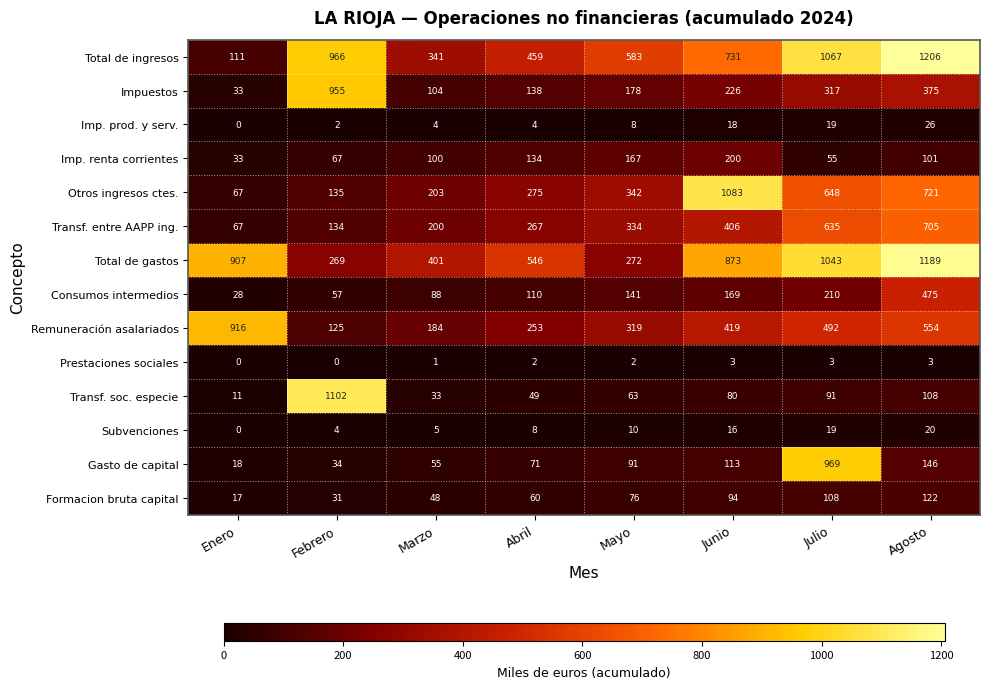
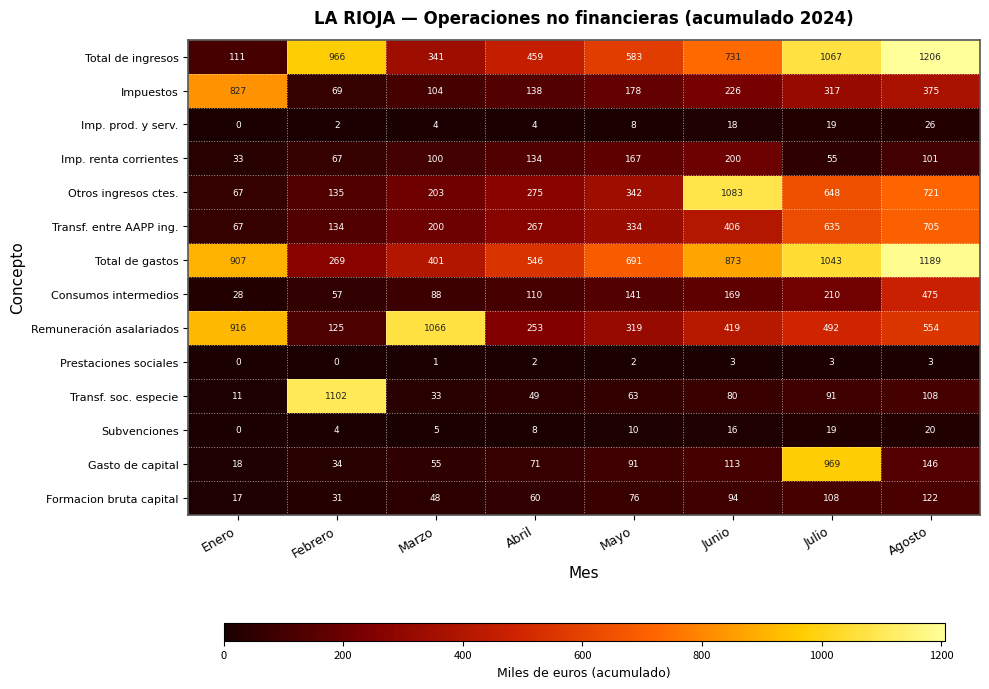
  {
    "Total de ingresos": {
      "Enero": 111,
      "Febrero": 966,
      "Marzo": 341,
      "Abril": 459,
      "Mayo": 583,
      "Junio": 731,
      "Julio": 1067,
      "Agosto": 1206
    },
    "Impuestos": {
-     "Enero": 33,
-     "Febrero": 955,
+     "Enero": 827,
+     "Febrero": 69,
      "Marzo": 104,
      "Abril": 138,
      "Mayo": 178,
      "Junio": 226,
      "Julio": 317,
      "Agosto": 375
    },
    "Imp. prod. y serv.": {
      "Enero": 0,
      "Febrero": 2,
      "Marzo": 4,
      "Abril": 4,
      "Mayo": 8,
      "Junio": 18,
      "Julio": 19,
      "Agosto": 26
    },
    "Imp. renta corrientes": {
      "Enero": 33,
      "Febrero": 67,
      "Marzo": 100,
      "Abril": 134,
      "Mayo": 167,
      "Junio": 200,
      "Julio": 55,
      "Agosto": 101
    },
    "Otros ingresos ctes.": {
      "Enero": 67,
      "Febrero": 135,
      "Marzo": 203,
      "Abril": 275,
      "Mayo": 342,
      "Junio": 1083,
      "Julio": 648,
      "Agosto": 721
    },
    "Transf. entre AAPP ing.": {
      "Enero": 67,
      "Febrero": 134,
      "Marzo": 200,
      "Abril": 267,
      "Mayo": 334,
      "Junio": 406,
      "Julio": 635,
      "Agosto": 705
    },
    "Total de gastos": {
      "Enero": 907,
      "Febrero": 269,
      "Marzo": 401,
      "Abril": 546,
-     "Mayo": 272,
+     "Mayo": 691,
      "Junio": 873,
      "Julio": 1043,
      "Agosto": 1189
    },
    "Consumos intermedios": {
      "Enero": 28,
      "Febrero": 57,
      "Marzo": 88,
      "Abril": 110,
      "Mayo": 141,
      "Junio": 169,
      "Julio": 210,
      "Agosto": 475
    },
    "Remuneración asalariados": {
      "Enero": 916,
      "Febrero": 125,
-     "Marzo": 184,
+     "Marzo": 1066,
      "Abril": 253,
      "Mayo": 319,
      "Junio": 419,
      "Julio": 492,
      "Agosto": 554
    },
    "Prestaciones sociales": {
      "Enero": 0,
      "Febrero": 0,
      "Marzo": 1,
      "Abril": 2,
      "Mayo": 2,
      "Junio": 3,
      "Julio": 3,
      "Agosto": 3
    },
    "Transf. soc. especie": {
      "Enero": 11,
      "Febrero": 1102,
      "Marzo": 33,
      "Abril": 49,
      "Mayo": 63,
      "Junio": 80,
      "Julio": 91,
      "Agosto": 108
    },
    "Subvenciones": {
      "Enero": 0,
      "Febrero": 4,
      "Marzo": 5,
      "Abril": 8,
      "Mayo": 10,
      "Junio": 16,
      "Julio": 19,
      "Agosto": 20
    },
    "Gasto de capital": {
      "Enero": 18,
      "Febrero": 34,
      "Marzo": 55,
      "Abril": 71,
      "Mayo": 91,
      "Junio": 113,
      "Julio": 969,
      "Agosto": 146
    },
    "Formacion bruta capital": {
      "Enero": 17,
      "Febrero": 31,
      "Marzo": 48,
      "Abril": 60,
      "Mayo": 76,
      "Junio": 94,
      "Julio": 108,
      "Agosto": 122
    }
  }
